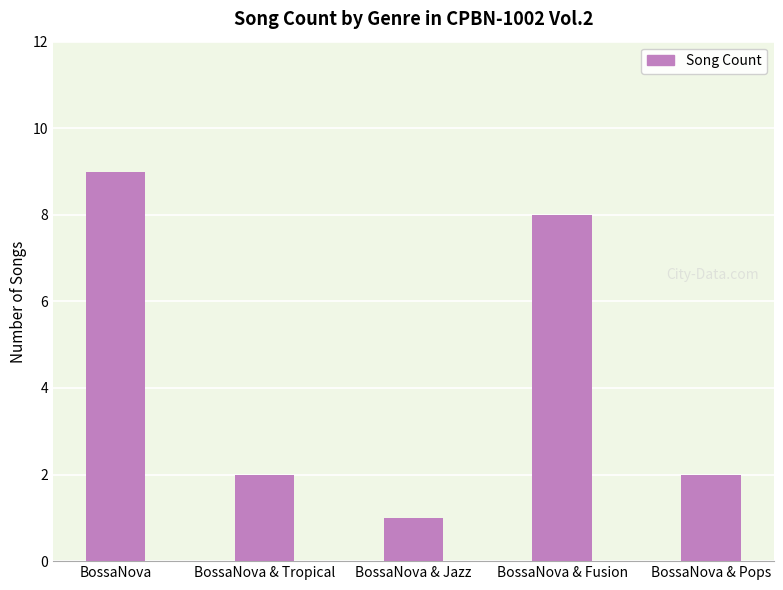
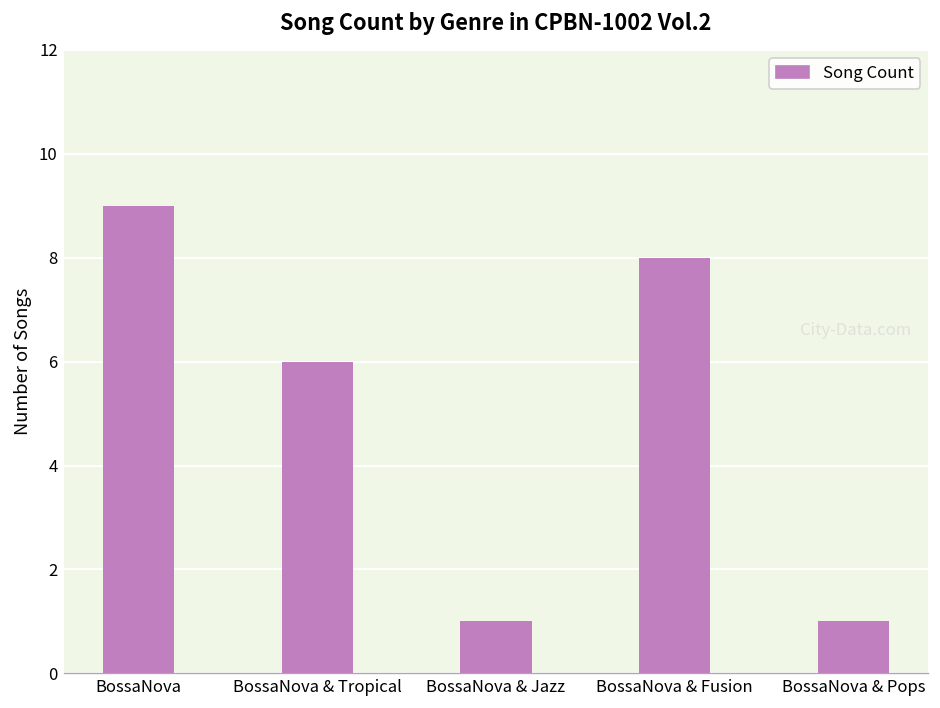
  {
    "BossaNova": 9,
-   "BossaNova & Tropical": 2,
+   "BossaNova & Tropical": 6,
    "BossaNova & Jazz": 1,
    "BossaNova & Fusion": 8,
-   "BossaNova & Pops": 2
+   "BossaNova & Pops": 1
  }
